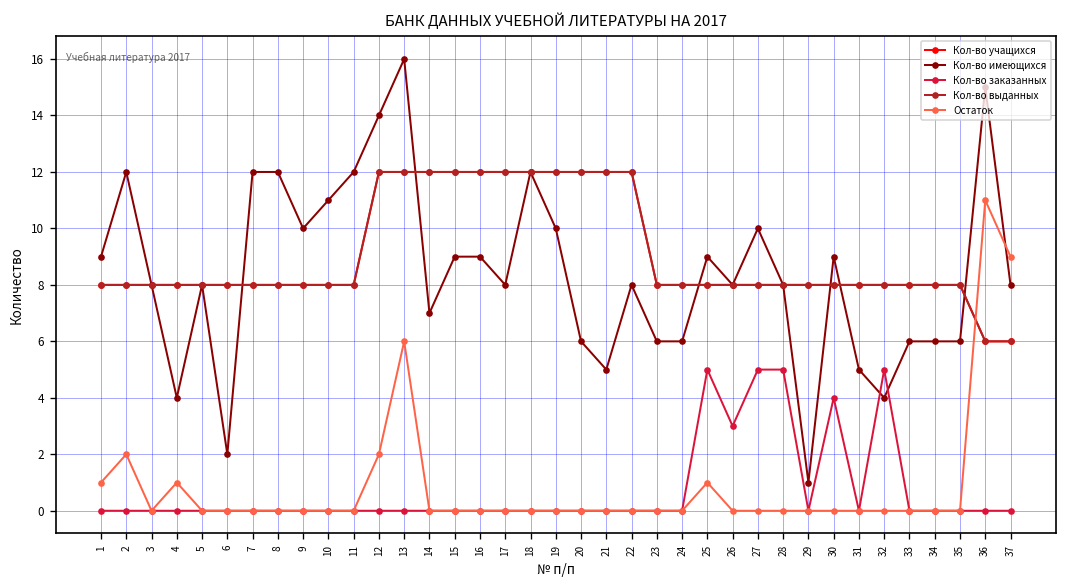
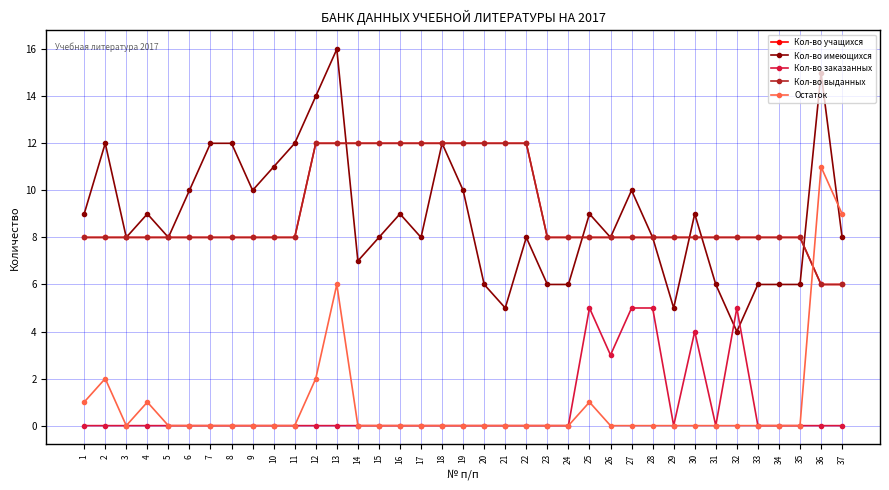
  {
    "Кол-во имеющихся": {
      "1": 9,
      "2": 12,
-     "4": 4,
-     "6": 2,
+     "4": 9,
+     "6": 10,
      "7": 12,
      "8": 12,
      "9": 10,
      "10": 11,
      "11": 12,
      "12": 14,
      "13": 16,
      "14": 7,
-     "15": 9,
+     "15": 8,
      "16": 9,
      "17": 8,
      "19": 10,
      "20": 6,
      "21": 5,
      "22": 8,
      "23": 6,
      "24": 6,
      "25": 9,
      "27": 10,
-     "29": 1,
+     "29": 5,
      "30": 9,
-     "31": 5,
+     "31": 6,
      "32": 4,
      "33": 6,
      "34": 6,
      "35": 6,
      "37": 8
    },
    "Остаток": {
      "1": 1,
      "2": 2,
      "4": 1,
      "12": 2,
      "13": 6,
      "25": 1,
      "26": 0,
      "27": 0,
      "28": 0,
      "30": 0,
      "32": 0,
      "36": 11,
      "37": 9
    }
  }
